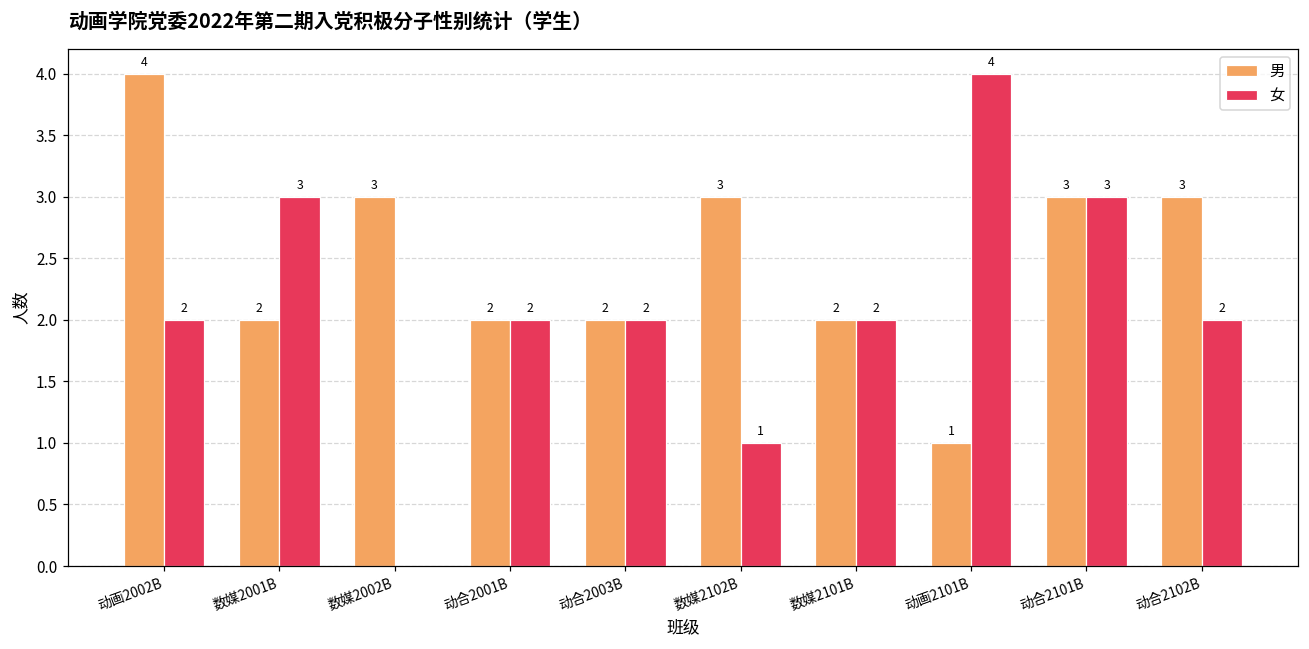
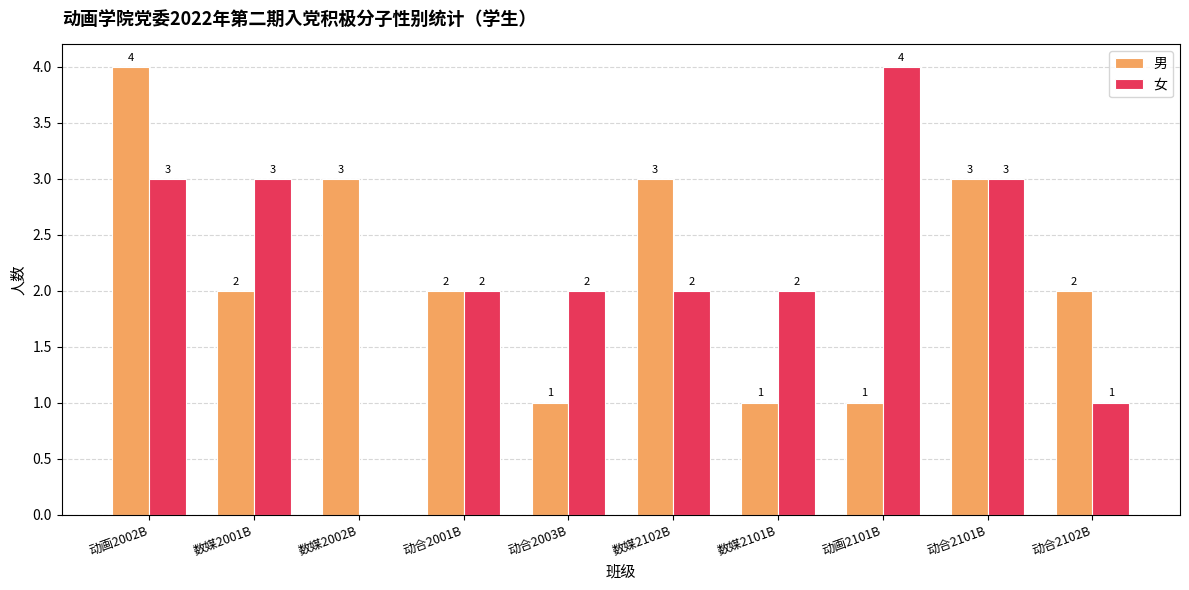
  {
    "男": {
      "动画2002B": 4,
      "数媒2001B": 2,
      "数媒2002B": 3,
      "动合2001B": 2,
-     "动合2003B": 2,
+     "动合2003B": 1,
      "数媒2102B": 3,
-     "数媒2101B": 2,
+     "数媒2101B": 1,
      "动画2101B": 1,
      "动合2101B": 3,
-     "动合2102B": 3
+     "动合2102B": 2
    },
    "女": {
-     "动画2002B": 2,
+     "动画2002B": 3,
      "数媒2001B": 3,
      "动合2001B": 2,
      "动合2003B": 2,
-     "数媒2102B": 1,
+     "数媒2102B": 2,
      "数媒2101B": 2,
      "动画2101B": 4,
      "动合2101B": 3,
-     "动合2102B": 2
+     "动合2102B": 1
    }
  }
